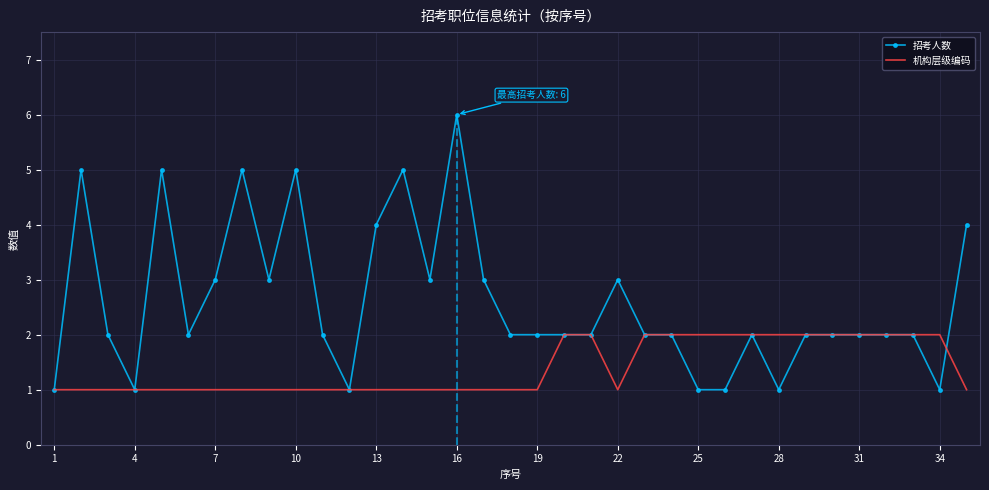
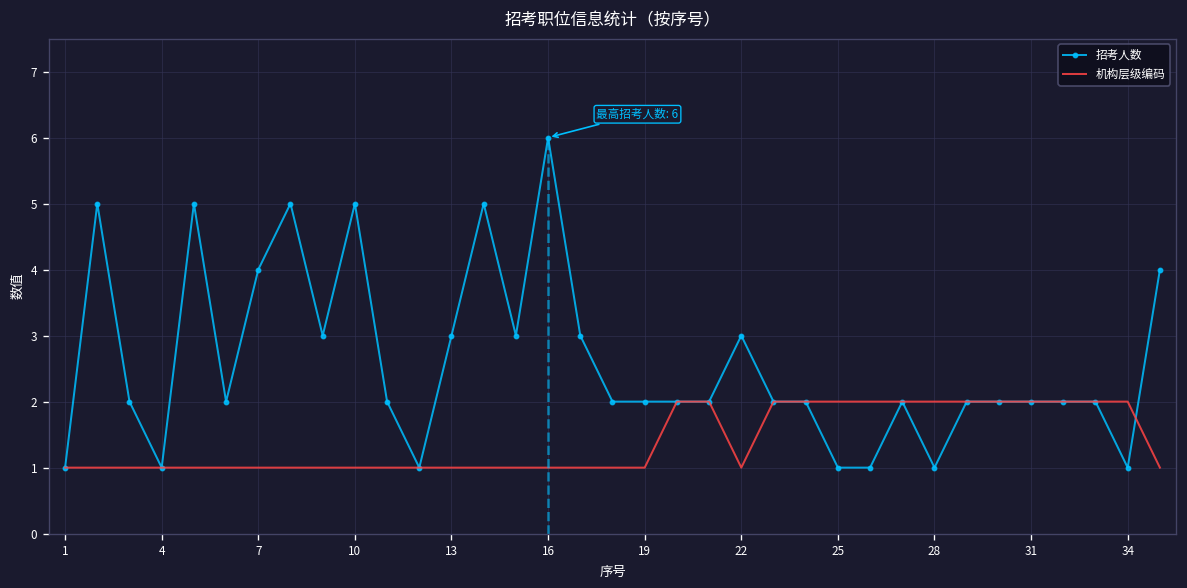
  {
    "招考人数": {
-     "7": 3,
+     "7": 4,
      "10": 5,
-     "13": 4,
+     "13": 3,
      "19": 2,
      "22": 3,
      "25": 1,
      "28": 1,
      "34": 1
    },
    "机构层级编码": {
      "7": 1,
      "10": 1,
      "13": 1,
      "16": 1,
      "19": 1,
      "22": 1,
      "25": 2,
      "28": 2,
      "34": 2
    }
  }
